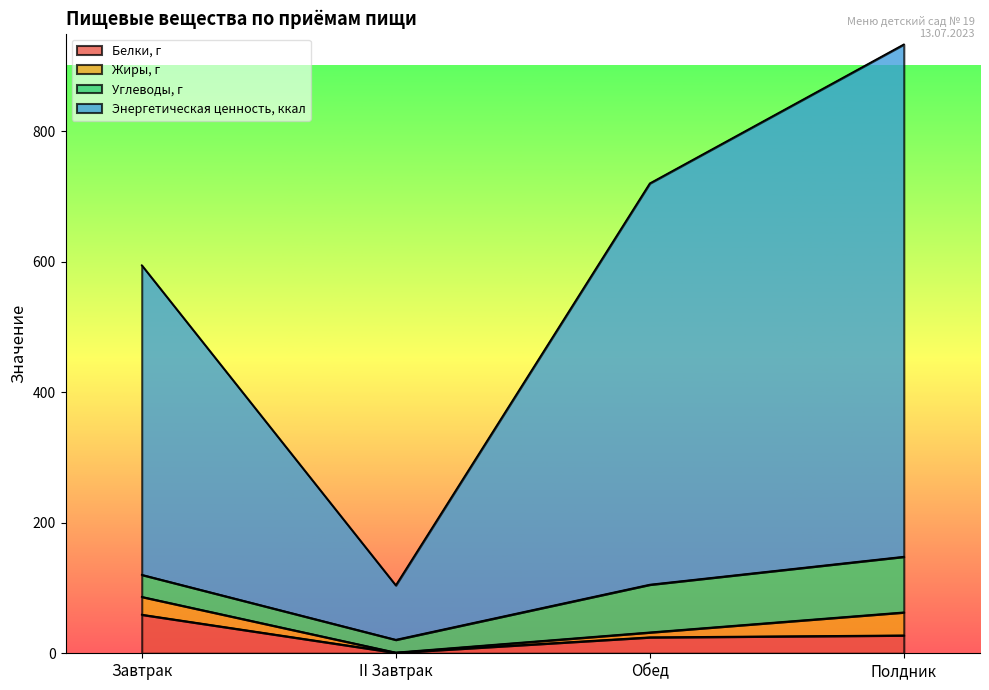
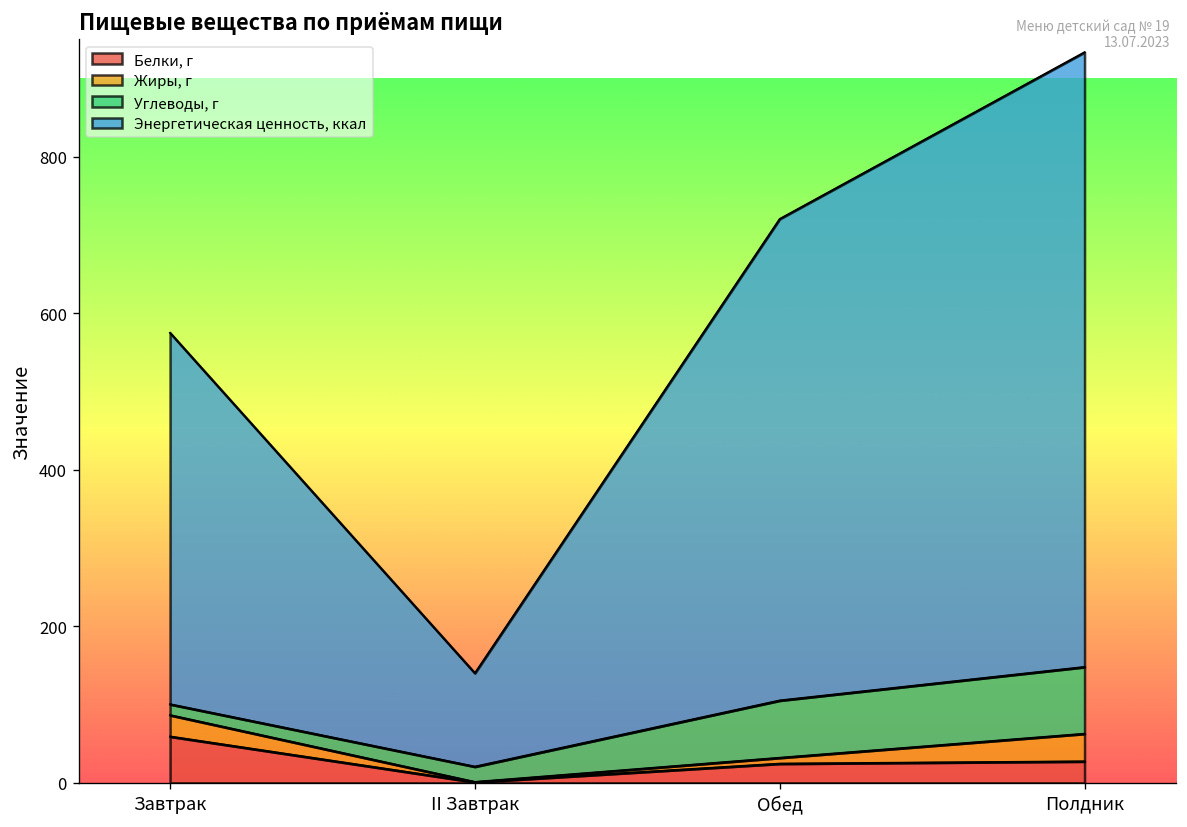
  {
    "Белки, г": {
      "Завтрак": 60,
      "Обед": 20,
      "Полдник": 30
    },
    "Жиры, г": {
      "Завтрак": 30,
      "Обед": 10,
      "Полдник": 40
    },
    "Углеводы, г": {
-     "Завтрак": 30,
+     "Завтрак": 10,
      "II Завтрак": 20,
      "Обед": 70,
      "Полдник": 90
    },
    "Энергетическая ценность, ккал": {
      "Завтрак": 470,
-     "II Завтрак": 80,
+     "II Завтрак": 120,
      "Обед": 620,
      "Полдник": 790
    }
  }
